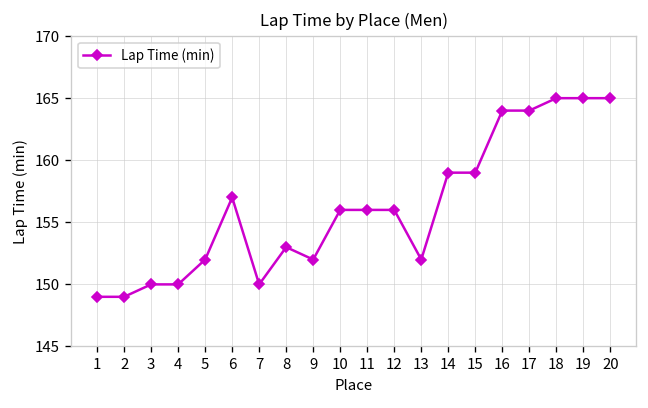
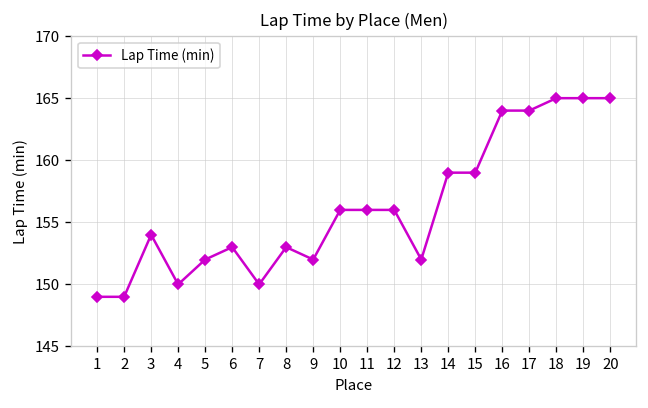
  {
    "1": 149,
    "2": 149,
-   "3": 150,
+   "3": 154,
    "4": 150,
    "5": 152,
-   "6": 157,
+   "6": 153,
    "7": 150,
    "8": 153,
    "9": 152,
    "10": 156,
    "11": 156,
    "12": 156,
    "13": 152,
    "14": 159,
    "15": 159,
    "16": 164,
    "17": 164,
    "18": 165,
    "19": 165,
    "20": 165
  }
